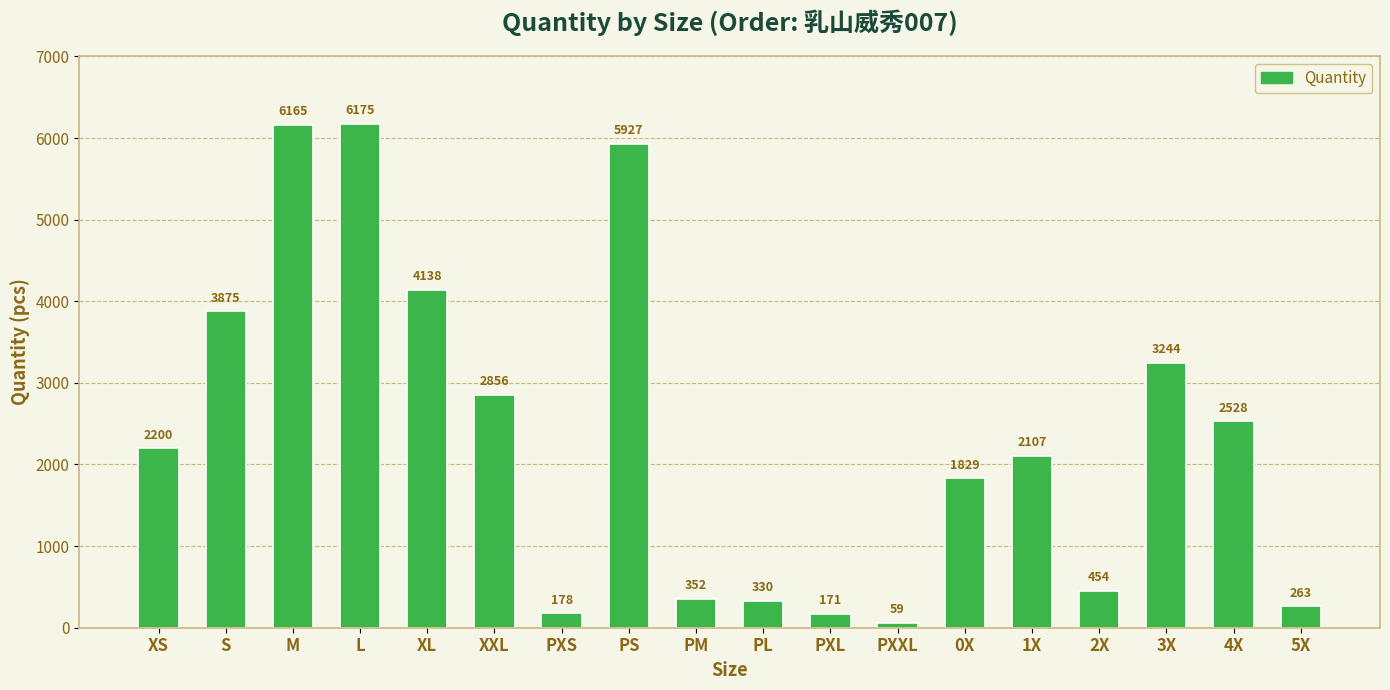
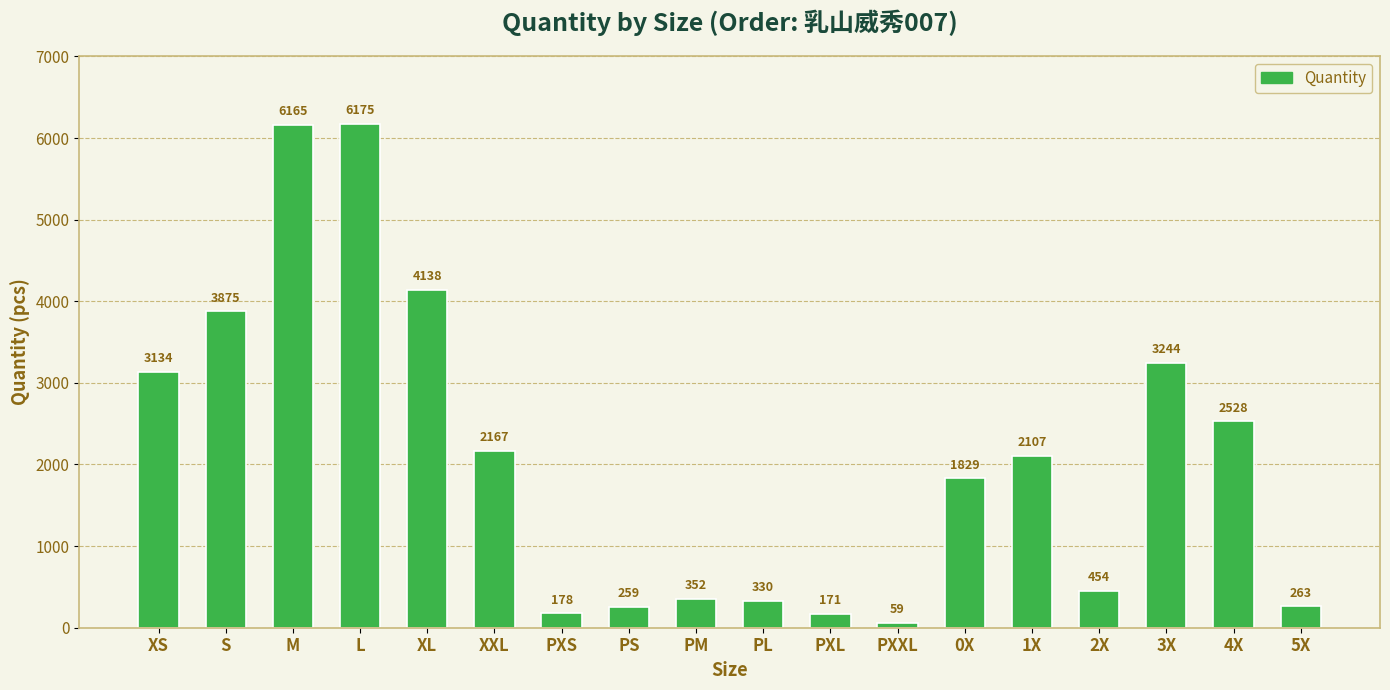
  {
-   "XS": 2200,
+   "XS": 3134,
    "S": 3875,
    "M": 6165,
    "L": 6175,
    "XL": 4138,
-   "XXL": 2856,
+   "XXL": 2167,
    "PXS": 178,
-   "PS": 5927,
+   "PS": 259,
    "PM": 352,
    "PL": 330,
    "PXL": 171,
    "PXXL": 59,
    "0X": 1829,
    "1X": 2107,
    "2X": 454,
    "3X": 3244,
    "4X": 2528,
    "5X": 263
  }
